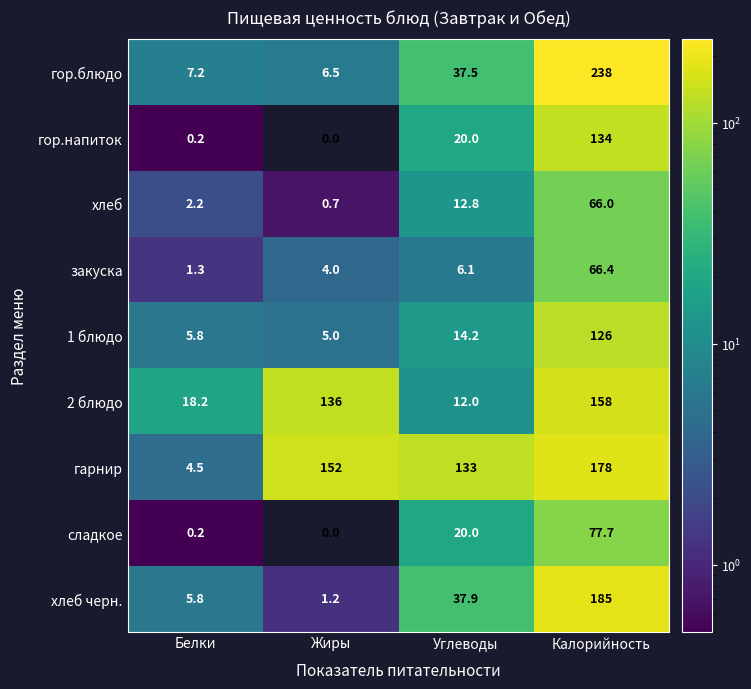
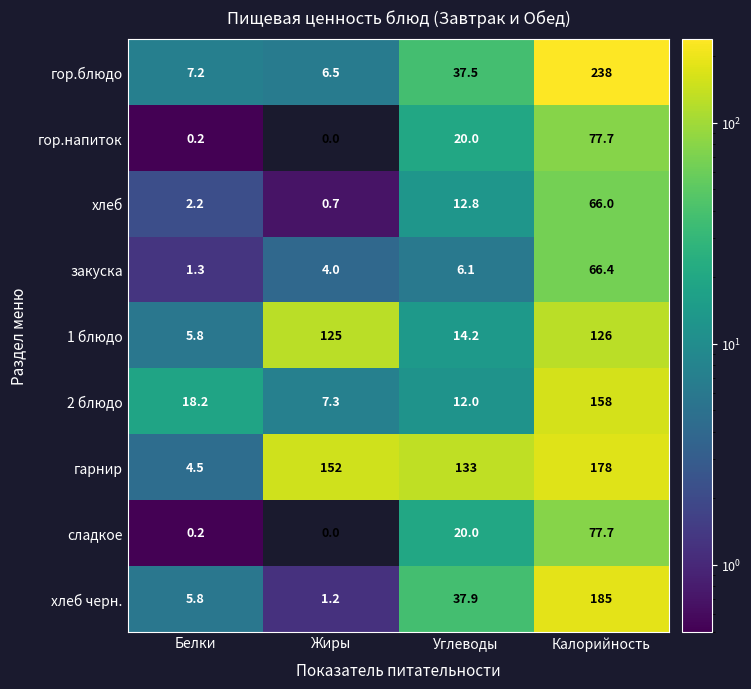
  {
    "гор.блюдо": {
      "Белки": 7.2,
      "Жиры": 6.5,
      "Углеводы": 37.5,
      "Калорийность": 238
    },
    "гор.напиток": {
      "Белки": 0.2,
      "Углеводы": 20.0,
-     "Калорийность": 134
+     "Калорийность": 77.7
    },
    "хлеб": {
      "Белки": 2.2,
      "Жиры": 0.7,
      "Углеводы": 12.8,
      "Калорийность": 66.0
    },
    "закуска": {
      "Белки": 1.3,
      "Жиры": 4.0,
      "Углеводы": 6.1,
      "Калорийность": 66.4
    },
    "1 блюдо": {
      "Белки": 5.8,
-     "Жиры": 5.0,
+     "Жиры": 125,
      "Углеводы": 14.2,
      "Калорийность": 126
    },
    "2 блюдо": {
      "Белки": 18.2,
-     "Жиры": 136,
+     "Жиры": 7.3,
      "Углеводы": 12.0,
      "Калорийность": 158
    },
    "гарнир": {
      "Белки": 4.5,
      "Жиры": 152,
      "Углеводы": 133,
      "Калорийность": 178
    },
    "сладкое": {
      "Белки": 0.2,
      "Углеводы": 20.0,
      "Калорийность": 77.7
    },
    "хлеб черн.": {
      "Белки": 5.8,
      "Жиры": 1.2,
      "Углеводы": 37.9,
      "Калорийность": 185
    }
  }
